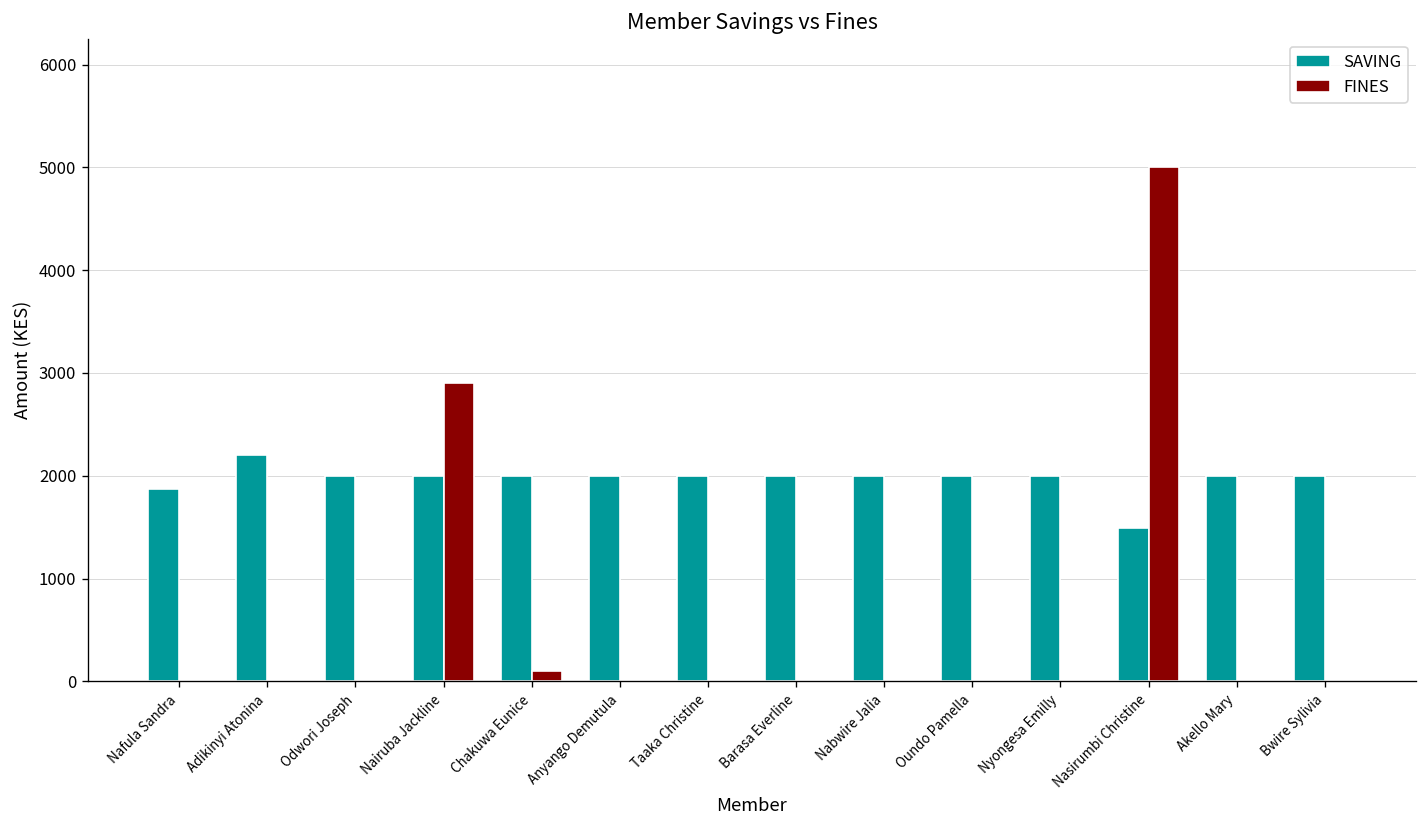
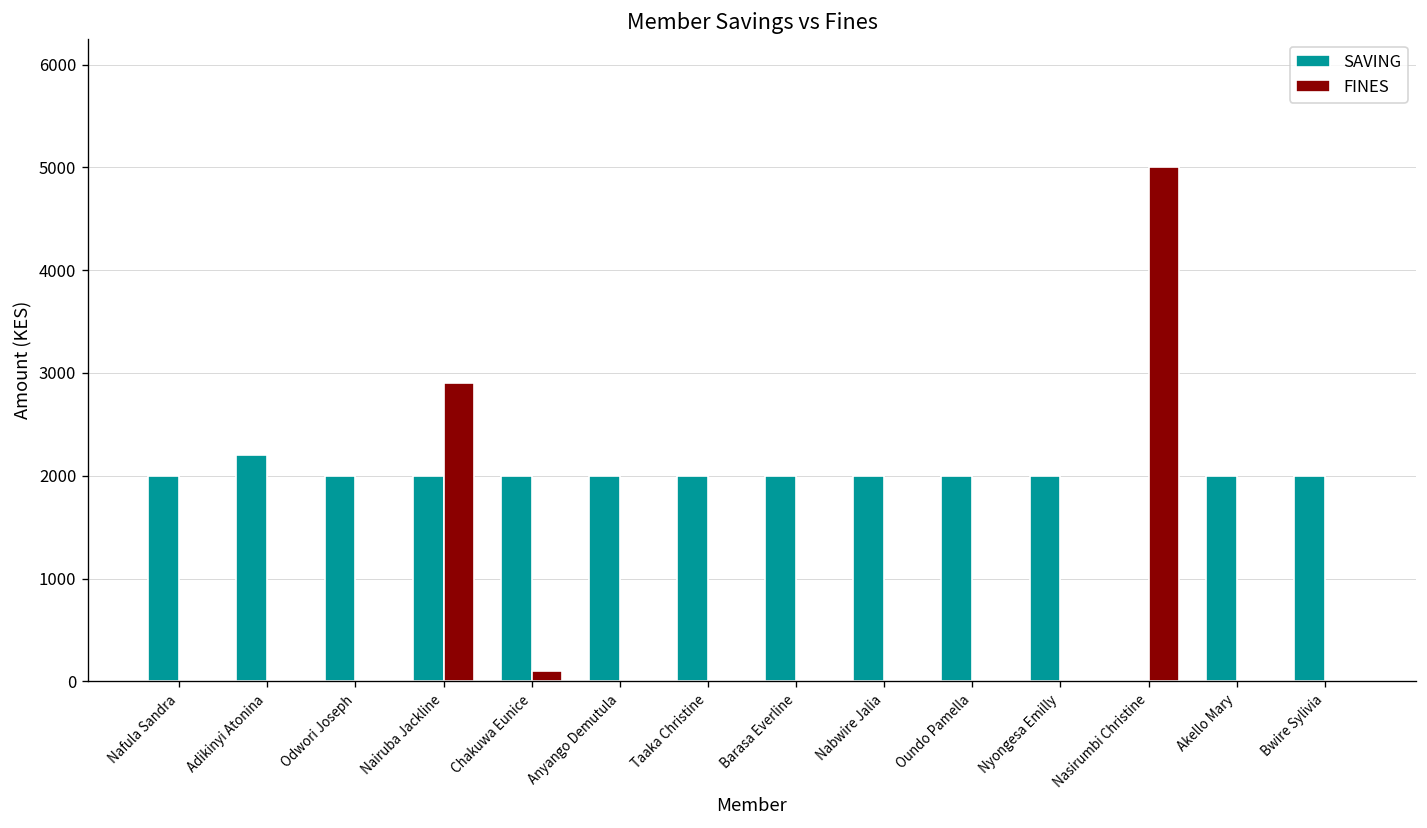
  {
    "SAVING": {
-     "Nafula Sandra": 1900,
+     "Nafula Sandra": 2000,
      "Adikinyi Atonina": 2200,
      "Odwori Joseph": 2000,
      "Nairuba Jackline": 2000,
      "Chakuwa Eunice": 2000,
      "Anyango Demutula": 2000,
      "Taaka Christine": 2000,
      "Barasa Everline": 2000,
      "Nabwire Jalia": 2000,
      "Oundo Pamella": 2000,
      "Nyongesa Emilly": 2000,
-     "Nasirumbi Christine": 1500,
+     "Nasirumbi Christine": 0,
      "Akello Mary": 2000,
      "Bwire Sylivia": 2000
    },
    "FINES": {
      "Nafula Sandra": 0,
      "Adikinyi Atonina": 0,
      "Odwori Joseph": 0,
      "Nairuba Jackline": 2900,
      "Chakuwa Eunice": 100,
      "Anyango Demutula": 0,
      "Taaka Christine": 0,
      "Barasa Everline": 0,
      "Nabwire Jalia": 0,
      "Oundo Pamella": 0,
      "Nyongesa Emilly": 0,
      "Nasirumbi Christine": 5000,
      "Akello Mary": 0,
      "Bwire Sylivia": 0
    }
  }
